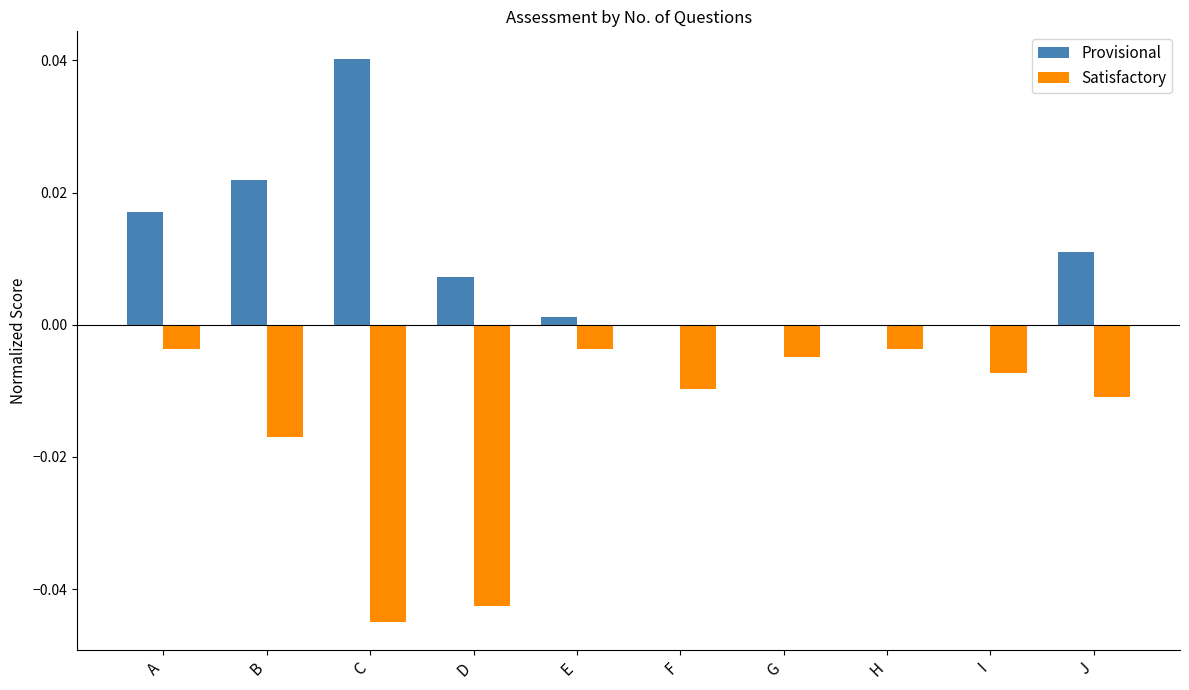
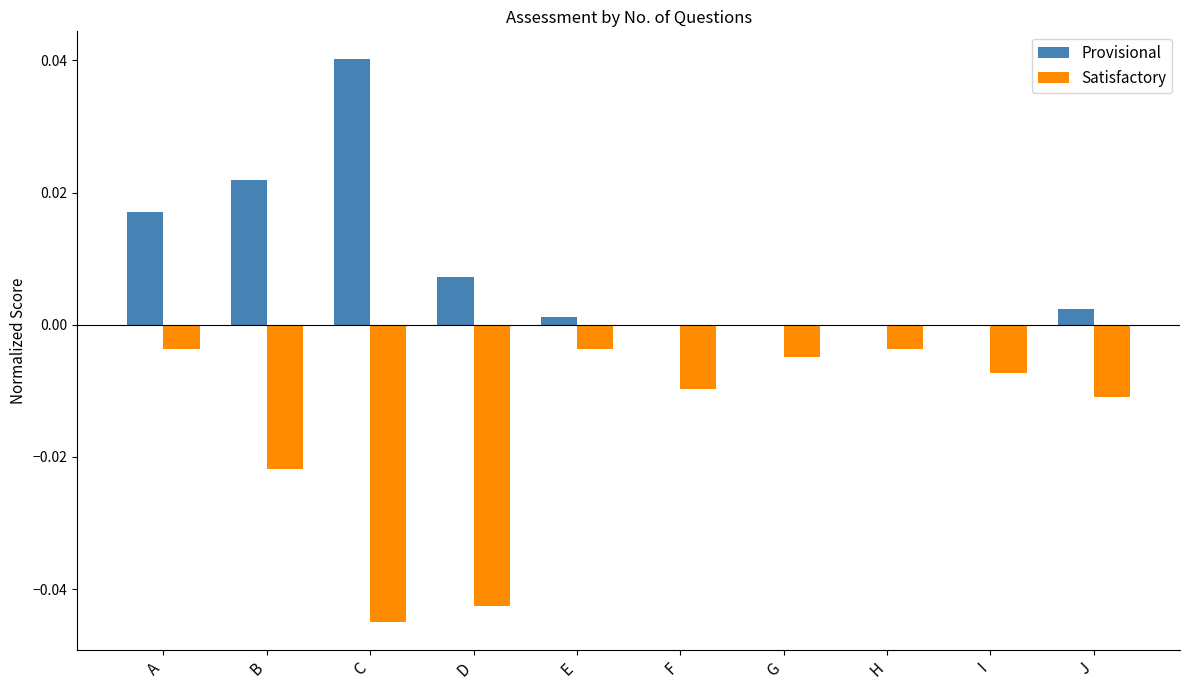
  {
    "Provisional": {
      "A": 0.017,
      "B": 0.022,
      "C": 0.040,
      "D": 0.007,
      "E": 0.001,
      "F": 0.000,
      "G": 0.000,
      "H": 0.000,
      "I": 0.000,
-     "J": 0.011
+     "J": 0.002
    },
    "Satisfactory": {
      "A": -0.004,
-     "B": -0.017,
+     "B": -0.022,
      "C": -0.045,
      "D": -0.043,
      "E": -0.004,
      "F": -0.010,
      "G": -0.005,
      "H": -0.004,
      "I": -0.007,
      "J": -0.011
    }
  }
